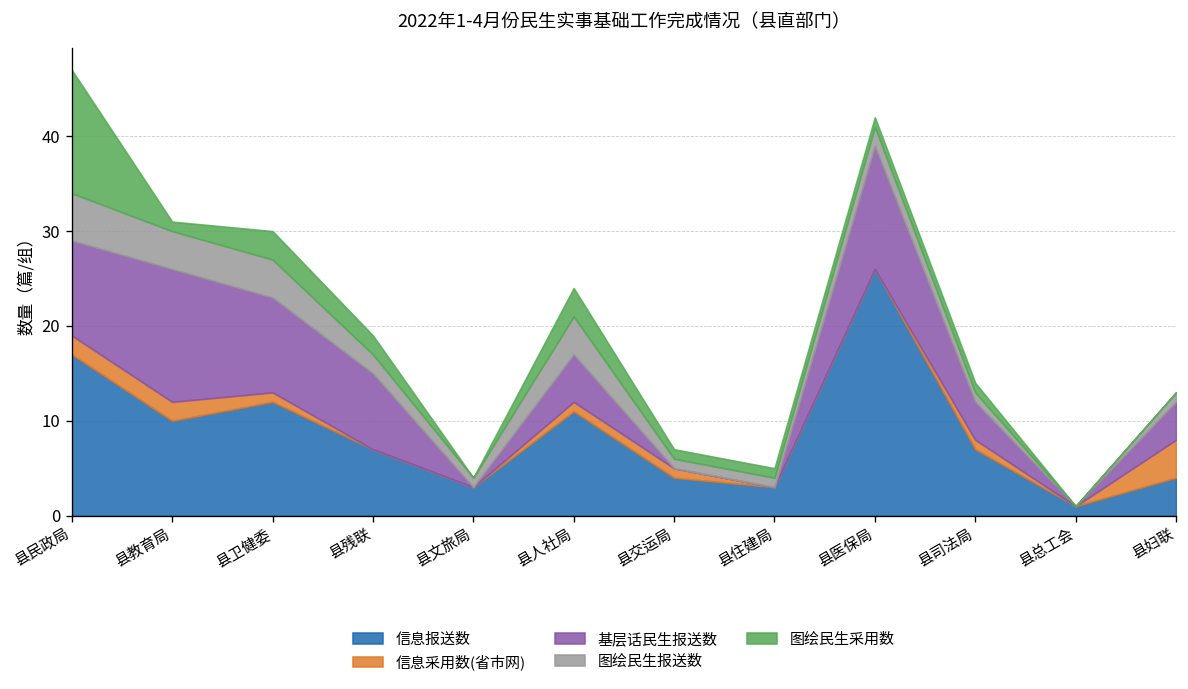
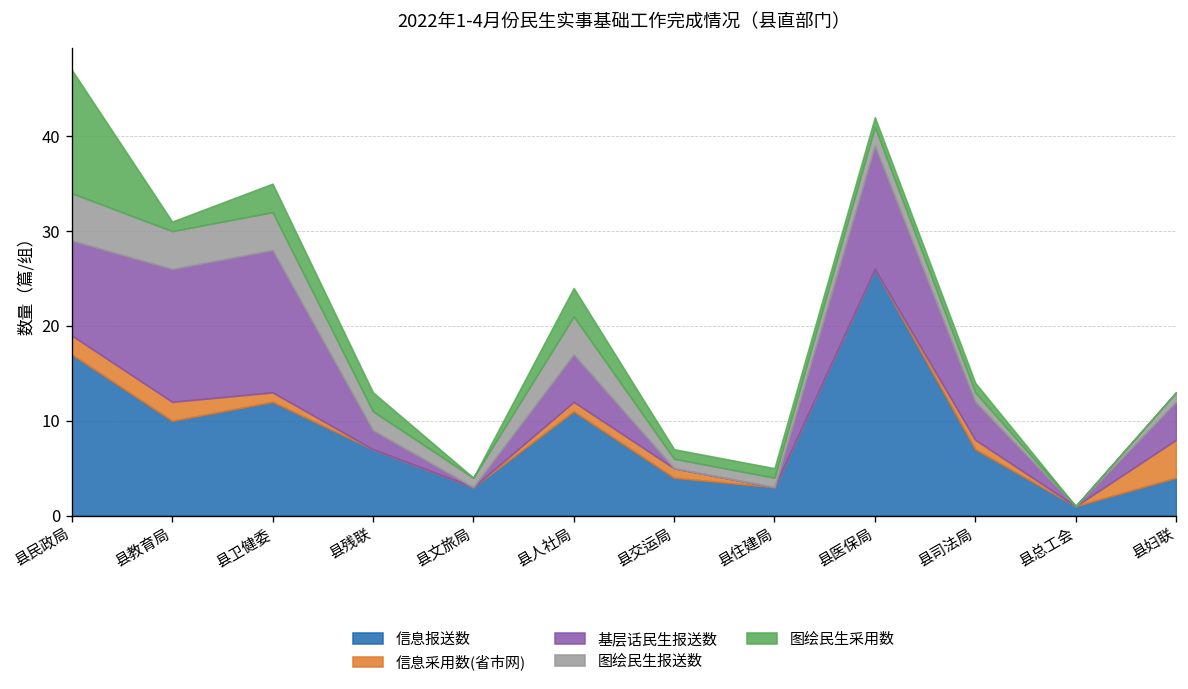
  {
    "信息报送数": {
      "县民政局": 17,
      "县教育局": 10,
      "县卫健委": 12,
      "县人社局": 11,
      "县交运局": 4,
      "县司法局": 7,
      "县妇联": 4
    },
    "信息采用数(省市网)": {
      "县民政局": 2,
      "县教育局": 2,
      "县卫健委": 1,
      "县人社局": 1,
      "县司法局": 1,
      "县妇联": 4
    },
    "基层话民生报送数": {
      "县民政局": 10,
      "县教育局": 14,
-     "县卫健委": 10,
-     "县残联": 8,
+     "县卫健委": 15,
+     "县残联": 2,
      "县人社局": 5,
      "县医保局": 13,
      "县司法局": 4,
      "县妇联": 4
    },
    "图绘民生报送数": {
      "县民政局": 5,
      "县教育局": 4,
      "县卫健委": 4,
      "县残联": 2,
      "县人社局": 4,
      "县交运局": 1,
      "县住建局": 1,
      "县医保局": 2,
      "县司法局": 1
    },
    "图绘民生采用数": {
      "县民政局": 13,
      "县教育局": 1,
      "县卫健委": 3,
      "县残联": 2,
      "县人社局": 3,
      "县交运局": 1,
      "县住建局": 1,
      "县医保局": 1,
      "县司法局": 1
    }
  }
